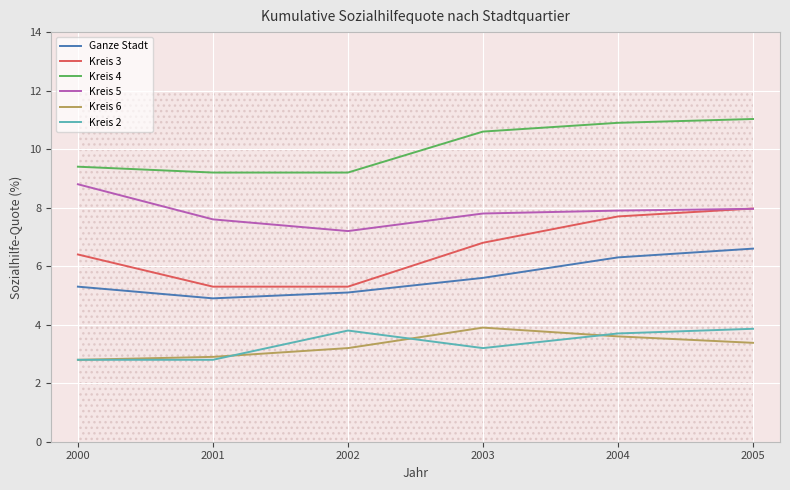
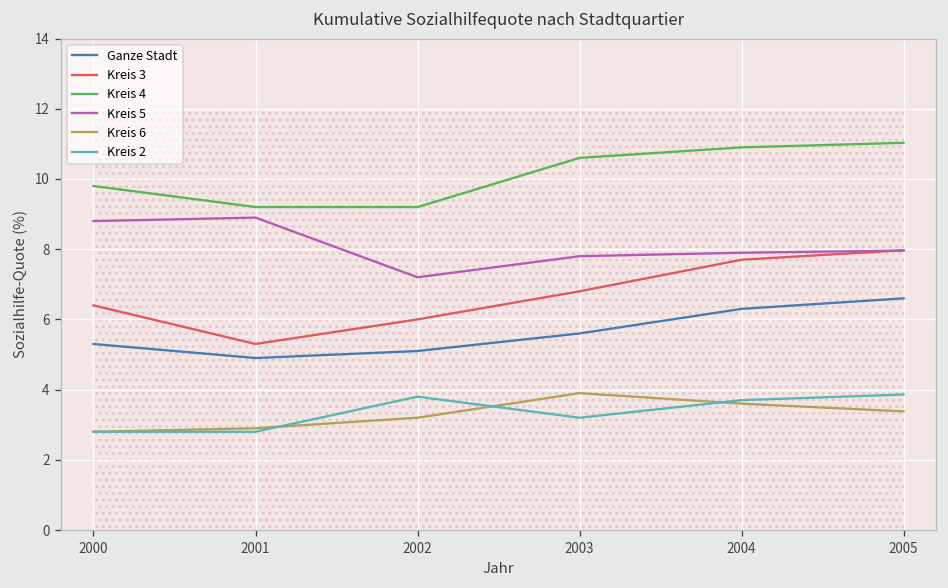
  {
    "Ganze Stadt": {
      "2000": 5.3,
      "2001": 4.9,
      "2002": 5.1,
      "2003": 5.6,
      "2004": 6.3,
      "2005": 6.6
    },
    "Kreis 3": {
      "2000": 6.4,
      "2001": 5.3,
-     "2002": 5.3,
+     "2002": 6.0,
      "2003": 6.8,
      "2004": 7.7
    },
    "Kreis 4": {
-     "2000": 9.4,
+     "2000": 9.8,
      "2001": 9.2,
      "2002": 9.2,
      "2003": 10.6,
      "2004": 10.9,
      "2005": 11.0
    },
    "Kreis 5": {
      "2000": 8.8,
-     "2001": 7.6,
+     "2001": 8.9,
      "2002": 7.2,
      "2003": 7.8,
      "2004": 7.9
    },
    "Kreis 6": {
      "2001": 2.9,
      "2002": 3.2,
      "2003": 3.9,
      "2004": 3.6,
      "2005": 3.4
    },
    "Kreis 2": {
      "2001": 2.8,
      "2002": 3.8,
      "2003": 3.2,
      "2004": 3.7,
      "2005": 3.9
    }
  }
